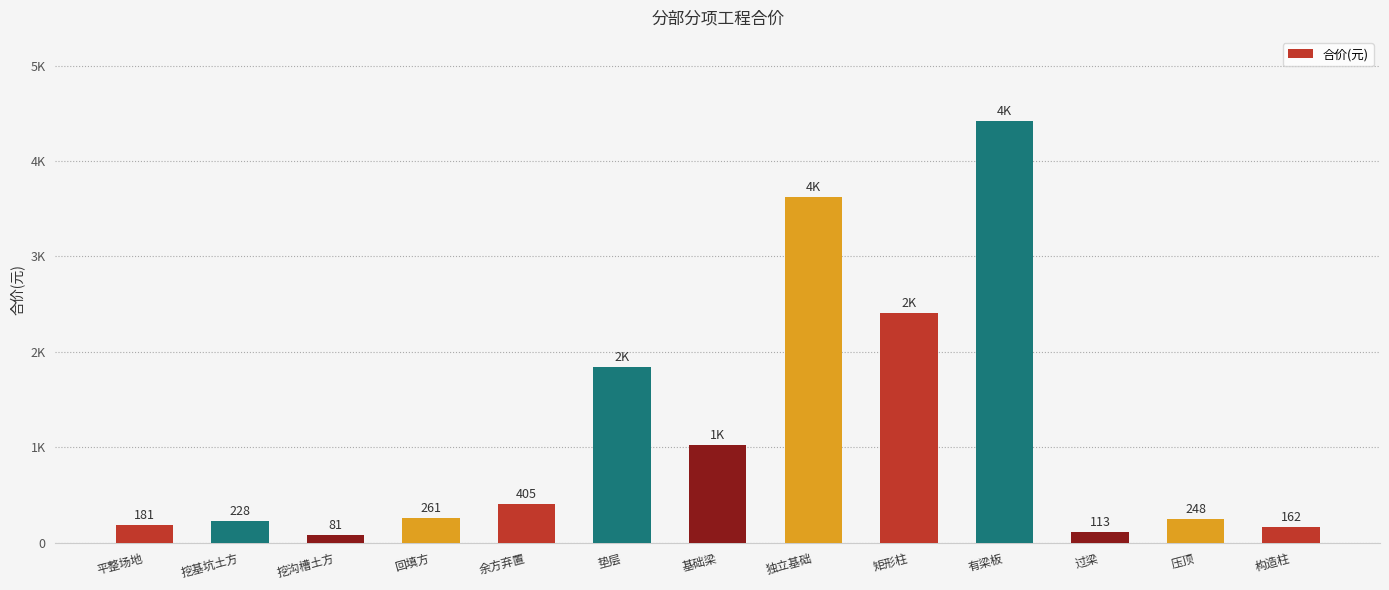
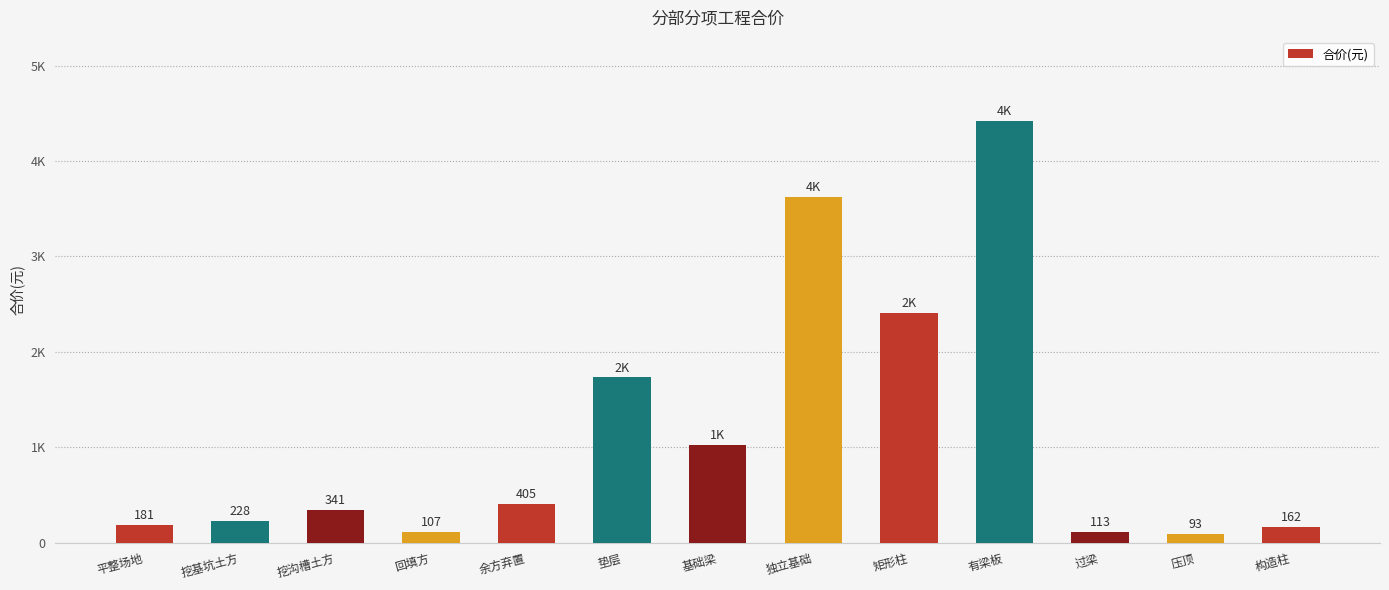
  {
    "平整场地": "181",
    "挖基坑土方": "228",
-   "挖沟槽土方": "81",
-   "回填方": "261",
+   "挖沟槽土方": "341",
+   "回填方": "107",
    "余方弃置": "405",
-   "垫层": "1800",
+   "垫层": "1700",
    "基础梁": "1K",
    "独立基础": "4K",
    "矩形柱": "2K",
    "有梁板": "4K",
    "过梁": "113",
-   "压顶": "248",
+   "压顶": "93",
    "构造柱": "162"
  }
